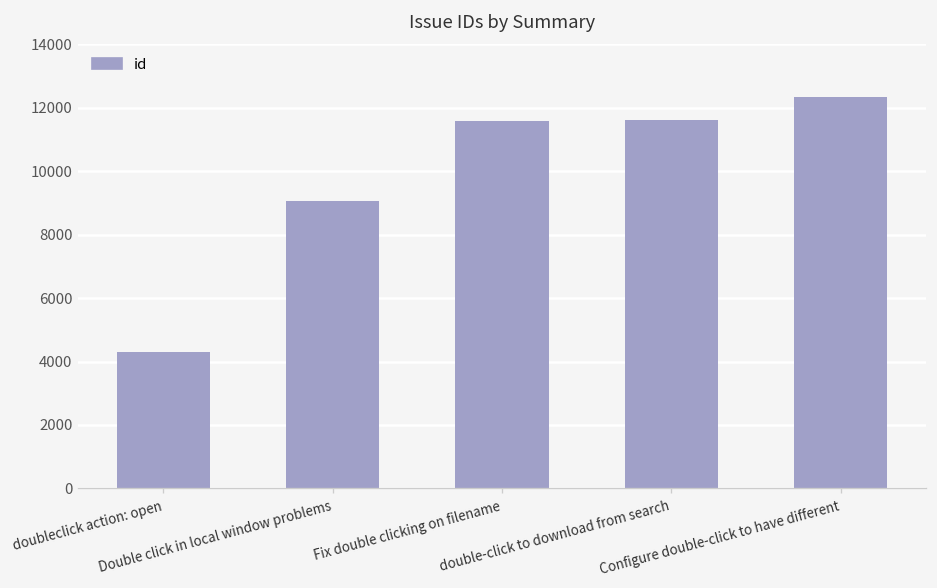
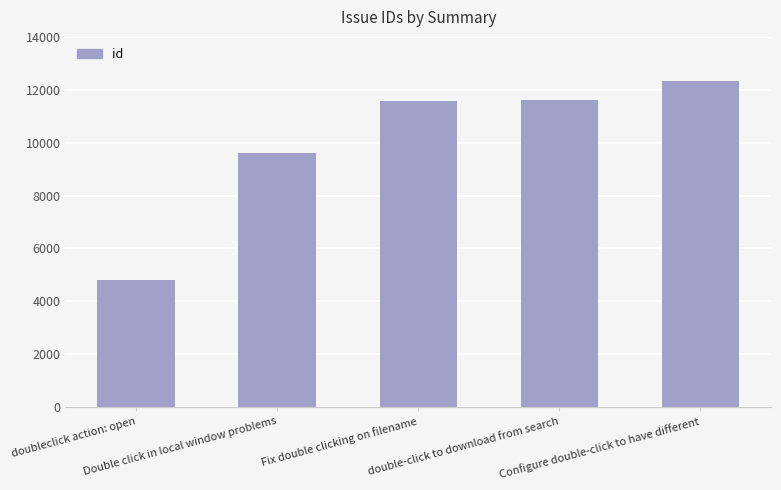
  {
-   "doubleclick action: open": 4300,
-   "Double click in local window problems": 9000,
+   "doubleclick action: open": 4800,
+   "Double click in local window problems": 9600,
    "Fix double clicking on filename": 11600,
    "double-click to download from search": 11600,
    "Configure double-click to have different": 12300
  }
